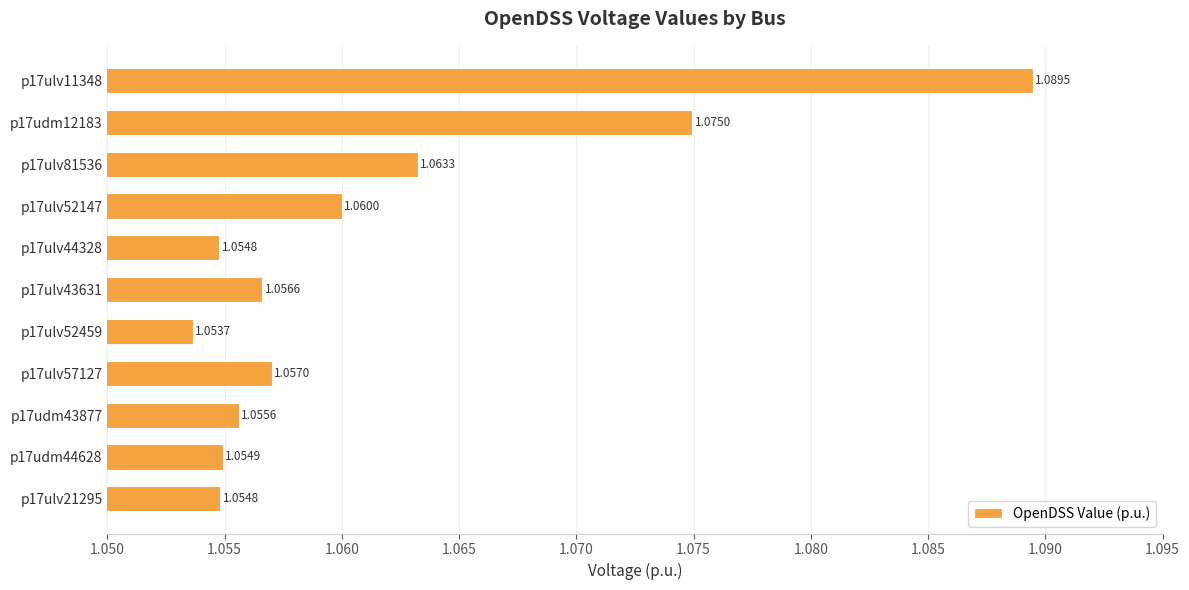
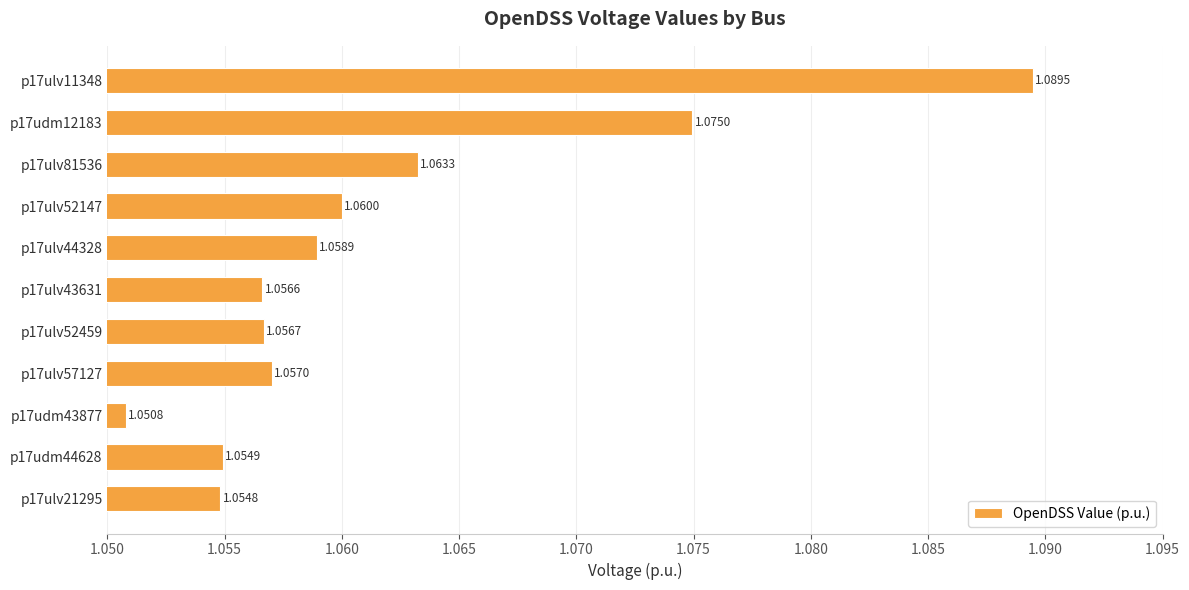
  {
    "p17ulv11348": 1.0895,
    "p17udm12183": 1.0750,
    "p17ulv81536": 1.0633,
    "p17ulv52147": 1.0600,
-   "p17ulv44328": 1.0548,
+   "p17ulv44328": 1.0589,
    "p17ulv43631": 1.0566,
-   "p17ulv52459": 1.0537,
+   "p17ulv52459": 1.0567,
    "p17ulv57127": 1.0570,
-   "p17udm43877": 1.0556,
+   "p17udm43877": 1.0508,
    "p17udm44628": 1.0549,
    "p17ulv21295": 1.0548
  }
